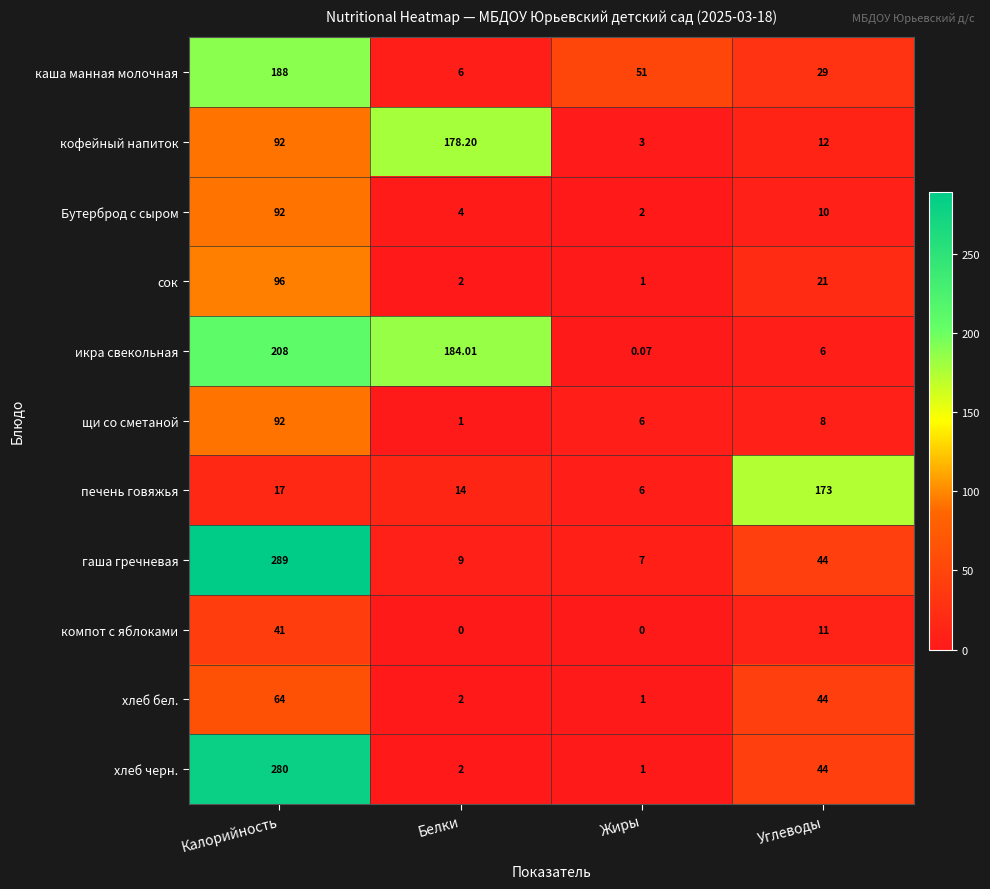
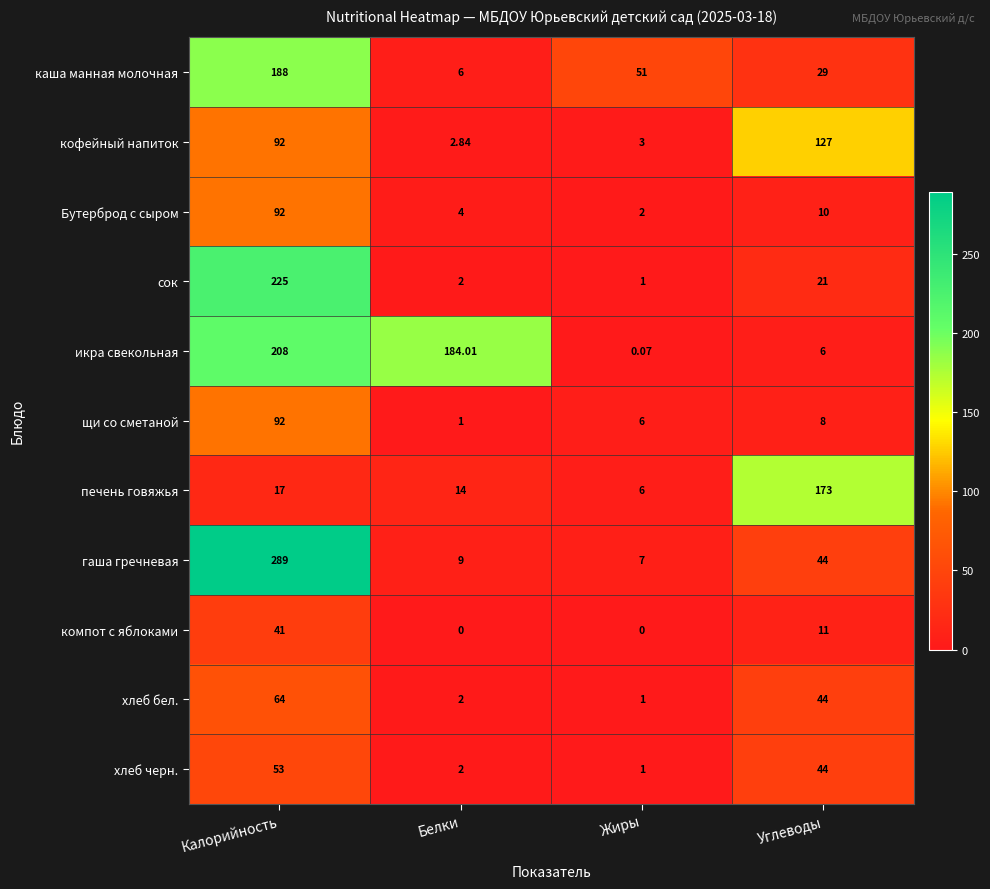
  {
    "каша манная молочная": {
      "Калорийность": 188,
      "Белки": 6,
      "Жиры": 51,
      "Углеводы": 29
    },
    "кофейный напиток": {
      "Калорийность": 92,
-     "Белки": 178.20,
+     "Белки": 2.84,
      "Жиры": 3,
-     "Углеводы": 12
+     "Углеводы": 127
    },
    "Бутерброд с сыром": {
      "Калорийность": 92,
      "Белки": 4,
      "Жиры": 2,
      "Углеводы": 10
    },
    "сок": {
-     "Калорийность": 96,
+     "Калорийность": 225,
      "Белки": 2,
      "Жиры": 1,
      "Углеводы": 21
    },
    "икра свекольная": {
      "Калорийность": 208,
      "Белки": 184.01,
      "Жиры": 0.07,
      "Углеводы": 6
    },
    "щи со сметаной": {
      "Калорийность": 92,
      "Белки": 1,
      "Жиры": 6,
      "Углеводы": 8
    },
    "печень говяжья": {
      "Калорийность": 17,
      "Белки": 14,
      "Жиры": 6,
      "Углеводы": 173
    },
    "гаша гречневая": {
      "Калорийность": 289,
      "Белки": 9,
      "Жиры": 7,
      "Углеводы": 44
    },
    "компот с яблоками": {
      "Калорийность": 41,
      "Белки": 0,
      "Жиры": 0,
      "Углеводы": 11
    },
    "хлеб бел.": {
      "Калорийность": 64,
      "Белки": 2,
      "Жиры": 1,
      "Углеводы": 44
    },
    "хлеб черн.": {
-     "Калорийность": 280,
+     "Калорийность": 53,
      "Белки": 2,
      "Жиры": 1,
      "Углеводы": 44
    }
  }
